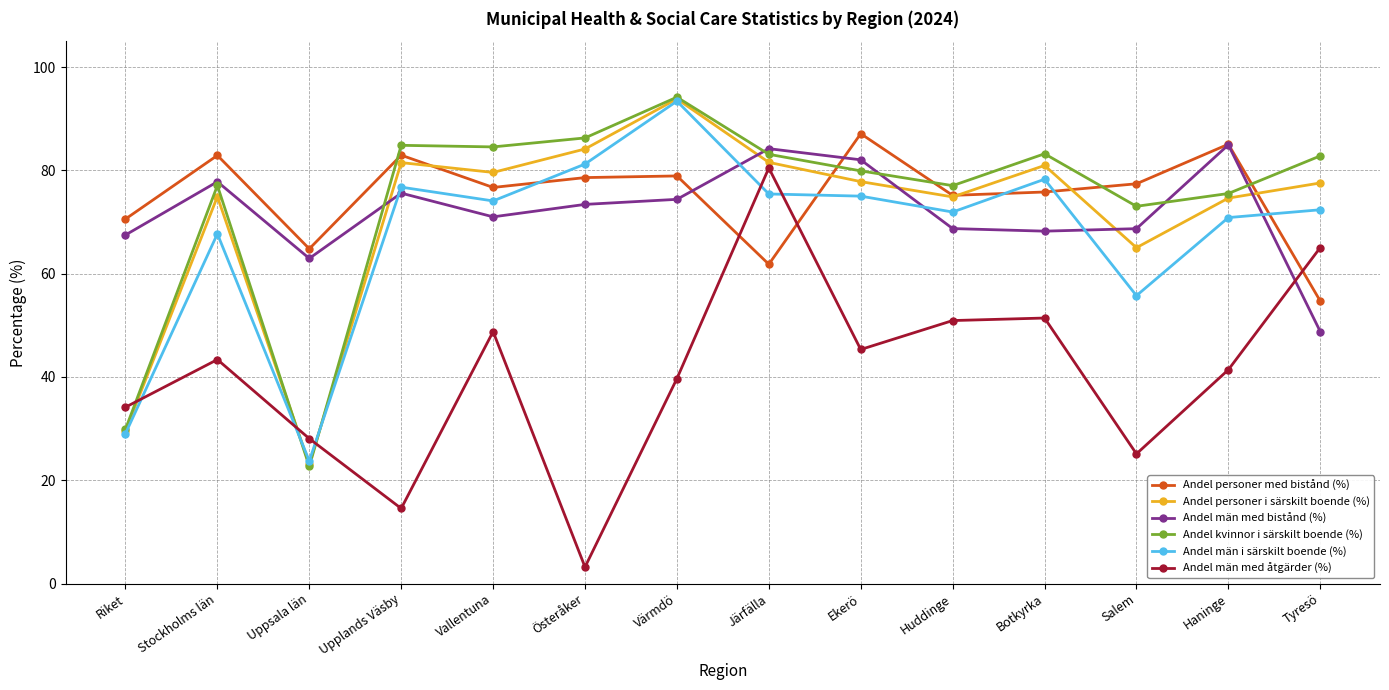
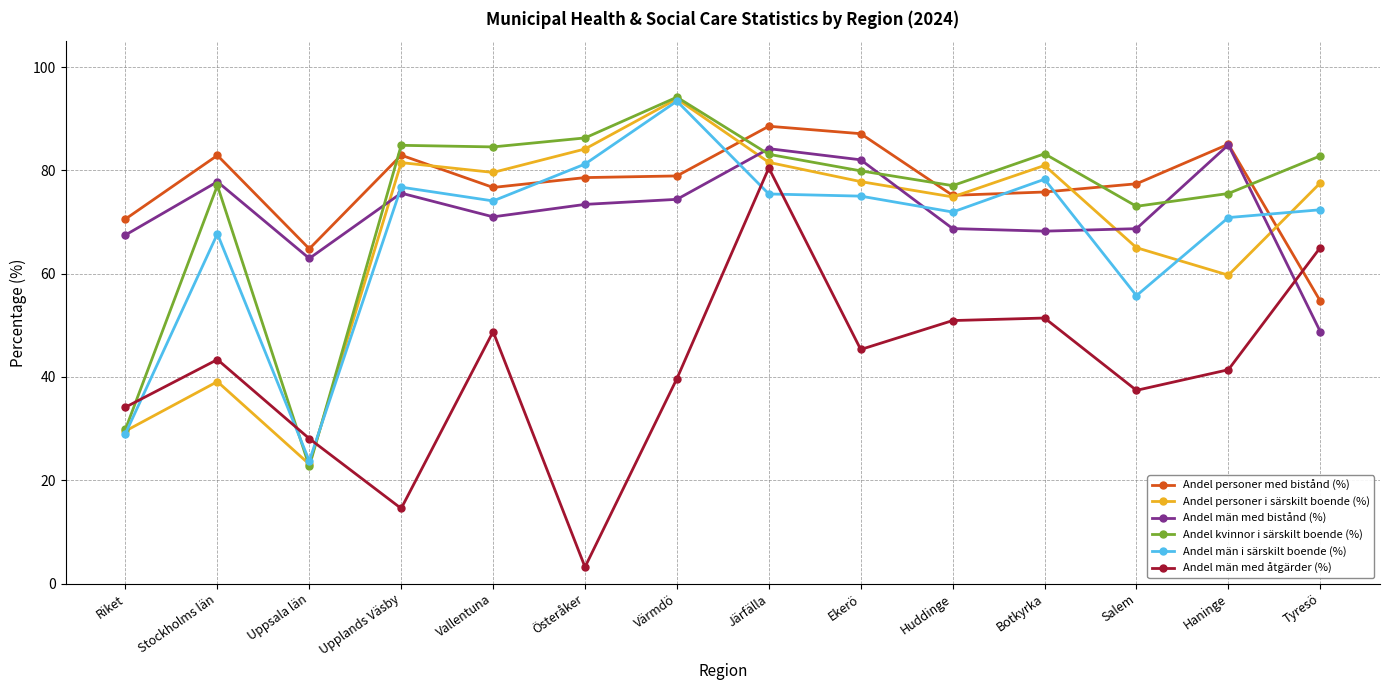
  {
    "Andel personer med bistånd (%)": {
      "Riket": 71,
      "Stockholms län": 83,
      "Uppsala län": 65,
      "Upplands Väsby": 83,
      "Vallentuna": 77,
      "Österåker": 79,
      "Värmdö": 79,
-     "Järfälla": 62,
+     "Järfälla": 89,
      "Ekerö": 87,
      "Botkyrka": 76,
      "Salem": 77,
      "Tyresö": 55
    },
    "Andel personer i särskilt boende (%)": {
-     "Stockholms län": 75,
+     "Stockholms län": 39,
      "Upplands Väsby": 81,
      "Vallentuna": 80,
      "Österåker": 84,
      "Järfälla": 82,
      "Ekerö": 78,
      "Botkyrka": 81,
      "Salem": 65,
-     "Haninge": 75,
+     "Haninge": 60,
      "Tyresö": 78
    },
    "Andel män med bistånd (%)": {
      "Riket": 67,
      "Stockholms län": 78,
      "Uppsala län": 63,
      "Upplands Väsby": 76,
      "Vallentuna": 71,
      "Österåker": 73,
      "Värmdö": 74,
      "Järfälla": 84,
      "Ekerö": 82,
      "Huddinge": 69,
      "Botkyrka": 68,
      "Salem": 69,
      "Tyresö": 49
    },
    "Andel kvinnor i särskilt boende (%)": {
      "Stockholms län": 77,
      "Upplands Väsby": 85,
      "Vallentuna": 85,
      "Österåker": 86,
      "Järfälla": 83,
      "Ekerö": 80,
      "Huddinge": 77,
      "Botkyrka": 83,
      "Salem": 73,
      "Haninge": 76,
      "Tyresö": 83
    },
    "Andel män i särskilt boende (%)": {
      "Riket": 29,
      "Stockholms län": 68,
      "Uppsala län": 24,
      "Upplands Väsby": 77,
      "Vallentuna": 74,
      "Österåker": 81,
      "Järfälla": 75,
      "Ekerö": 75,
      "Huddinge": 72,
      "Botkyrka": 78,
      "Salem": 56,
      "Haninge": 71,
      "Tyresö": 72
    },
    "Andel män med åtgärder (%)": {
      "Riket": 34,
      "Stockholms län": 43,
      "Uppsala län": 28,
      "Upplands Väsby": 15,
      "Vallentuna": 49,
      "Österåker": 3,
      "Värmdö": 40,
      "Järfälla": 80,
      "Ekerö": 45,
      "Huddinge": 51,
      "Botkyrka": 51,
-     "Salem": 25,
+     "Salem": 37,
      "Haninge": 41,
      "Tyresö": 65
    }
  }
